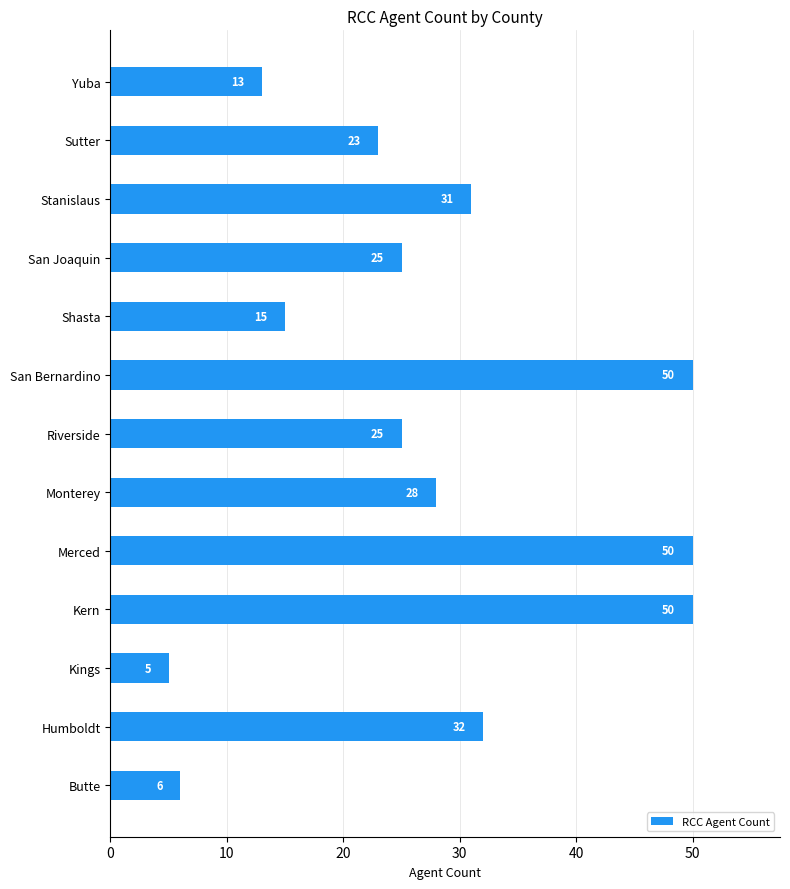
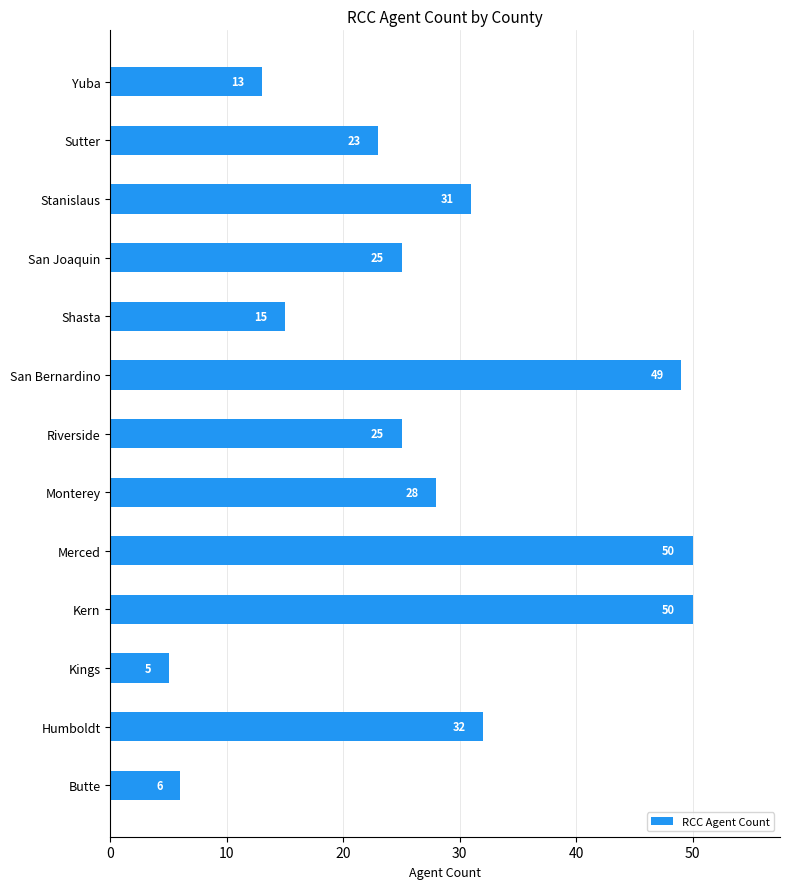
  {
    "Yuba": 13,
    "Sutter": 23,
    "Stanislaus": 31,
    "San Joaquin": 25,
    "Shasta": 15,
-   "San Bernardino": 50,
+   "San Bernardino": 49,
    "Riverside": 25,
    "Monterey": 28,
    "Merced": 50,
    "Kern": 50,
    "Kings": 5,
    "Humboldt": 32,
    "Butte": 6
  }
